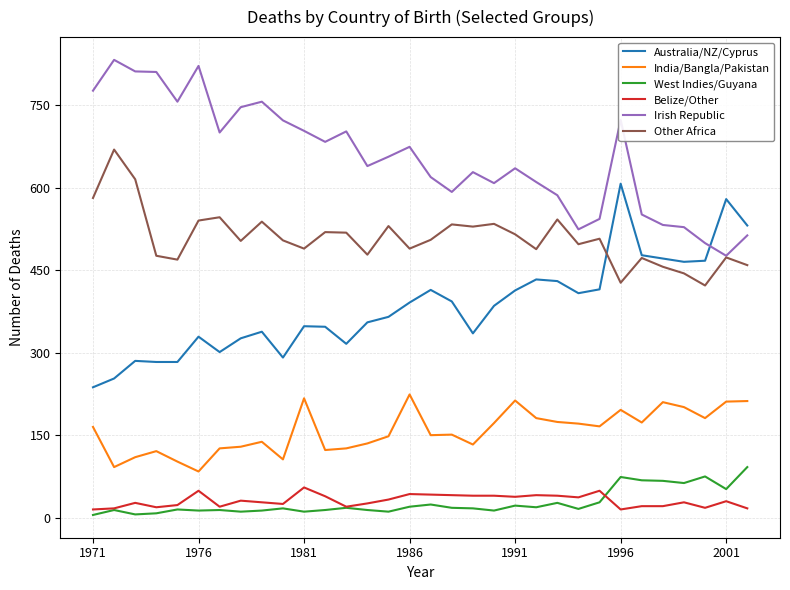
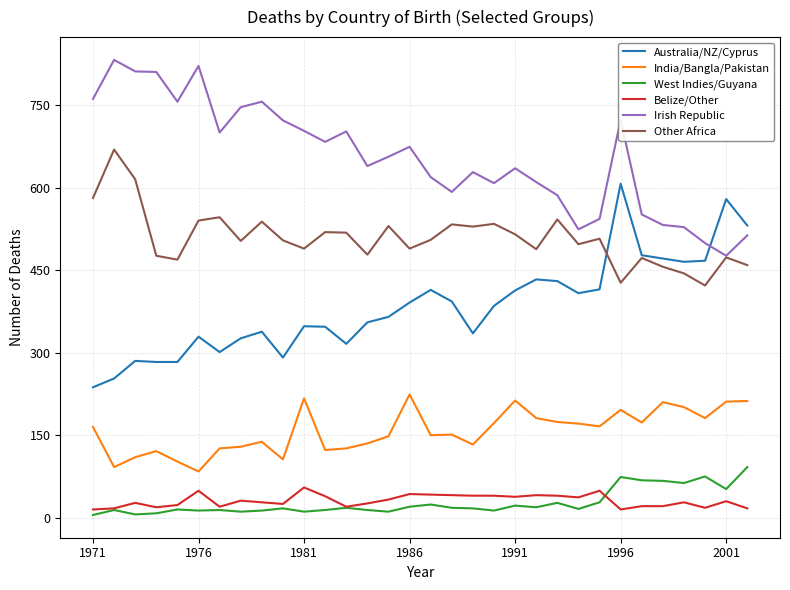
  {
    "Australia/NZ/Cyprus": {
      "1971": 240,
      "1976": 330,
      "1981": 350,
      "1986": 390,
      "1991": 410,
      "1996": 610,
      "2001": 580
    },
    "India/Bangla/Pakistan": {
      "1971": 170,
      "1976": 80,
      "1981": 220,
      "1986": 220,
      "1991": 210,
      "1996": 200,
      "2001": 210
    },
    "West Indies/Guyana": {
      "1971": 10,
      "1976": 10,
      "1981": 10,
      "1986": 20,
      "1991": 20,
      "1996": 70,
      "2001": 50
    },
    "Belize/Other": {
      "1971": 20,
      "1976": 50,
      "1981": 60,
      "1986": 40,
      "1991": 40,
      "1996": 20,
      "2001": 30
    },
    "Irish Republic": {
-     "1971": 780,
+     "1971": 760,
      "1976": 820,
      "1981": 700,
      "1986": 670,
      "1991": 640
    },
    "Other Africa": {
      "1971": 580,
      "1976": 540,
      "1981": 490,
      "1986": 490,
      "1991": 520,
      "1996": 430
    }
  }
